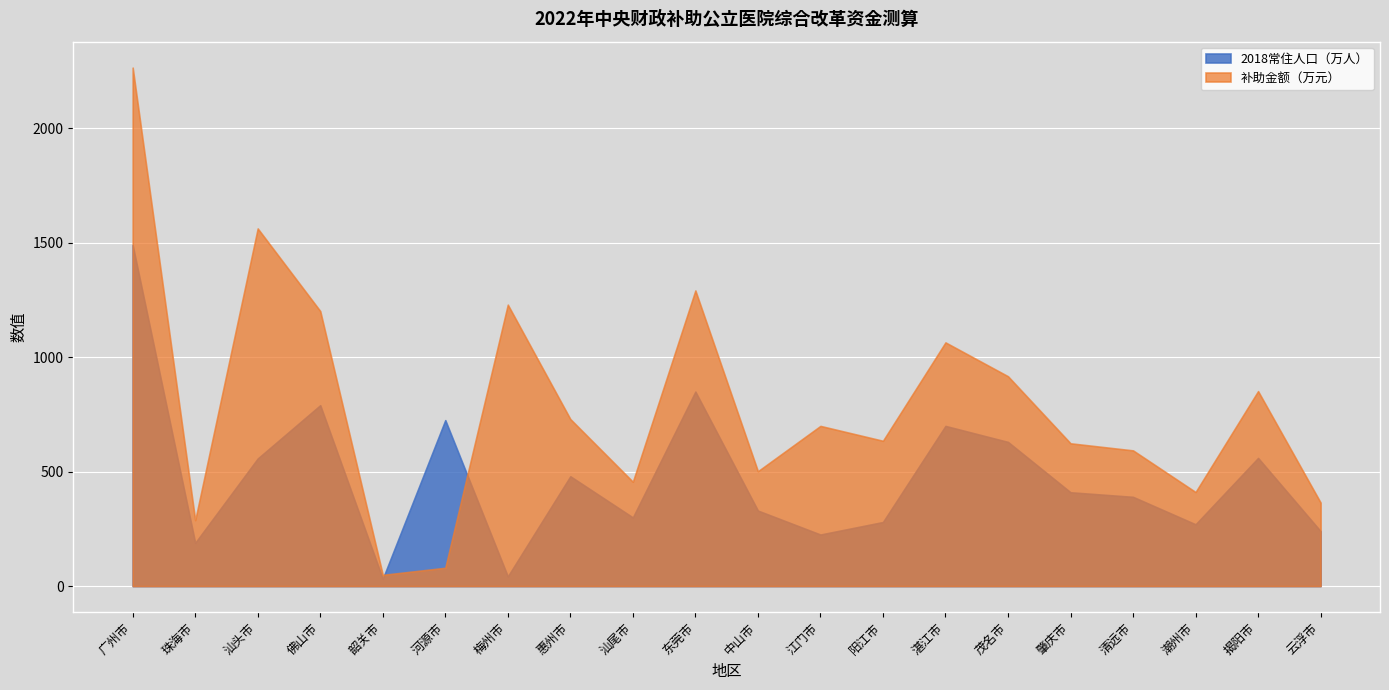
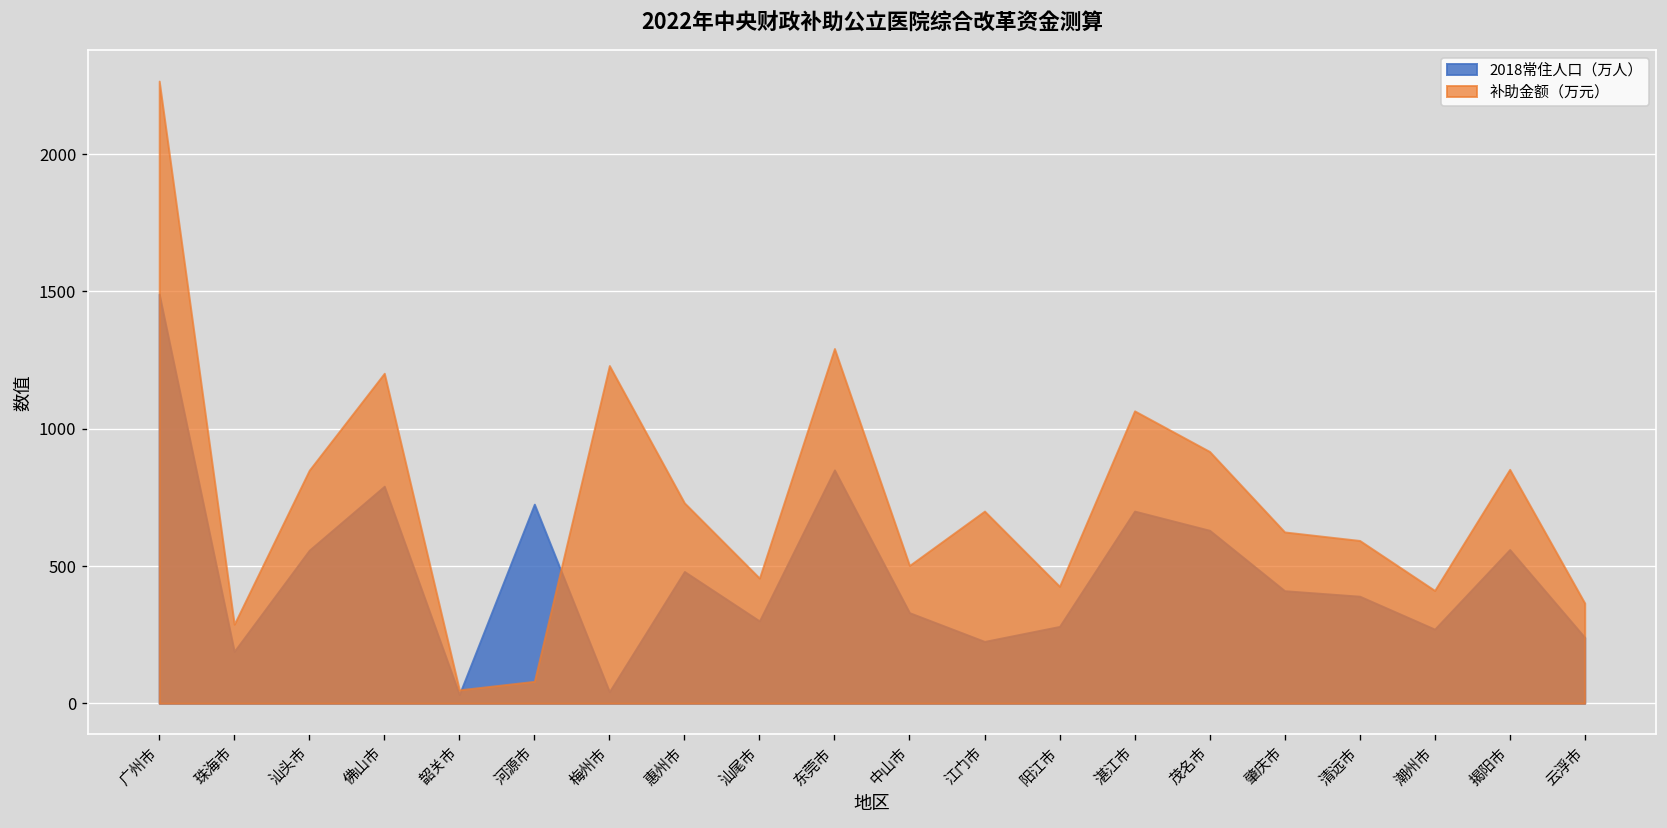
  {
    "2018常住人口（万人）": {
      "广州市": 1490,
      "珠海市": 190,
      "汕头市": 560,
      "佛山市": 790,
      "韶关市": 30,
      "河源市": 730,
      "梅州市": 40,
      "惠州市": 480,
      "汕尾市": 300,
      "东莞市": 850,
      "中山市": 330,
      "江门市": 230,
      "阳江市": 280,
      "湛江市": 700,
      "茂名市": 630,
      "肇庆市": 410,
      "清远市": 390,
      "潮州市": 270,
      "揭阳市": 560,
      "云浮市": 240
    },
    "补助金额（万元）": {
      "广州市": 2270,
      "珠海市": 290,
-     "汕头市": 1560,
+     "汕头市": 850,
      "佛山市": 1200,
      "韶关市": 50,
      "河源市": 80,
      "梅州市": 1230,
      "惠州市": 730,
      "汕尾市": 460,
      "东莞市": 1290,
      "中山市": 500,
      "江门市": 700,
-     "阳江市": 640,
+     "阳江市": 430,
      "湛江市": 1070,
      "茂名市": 920,
      "肇庆市": 620,
      "清远市": 590,
      "潮州市": 410,
      "揭阳市": 850,
      "云浮市": 370
    }
  }
